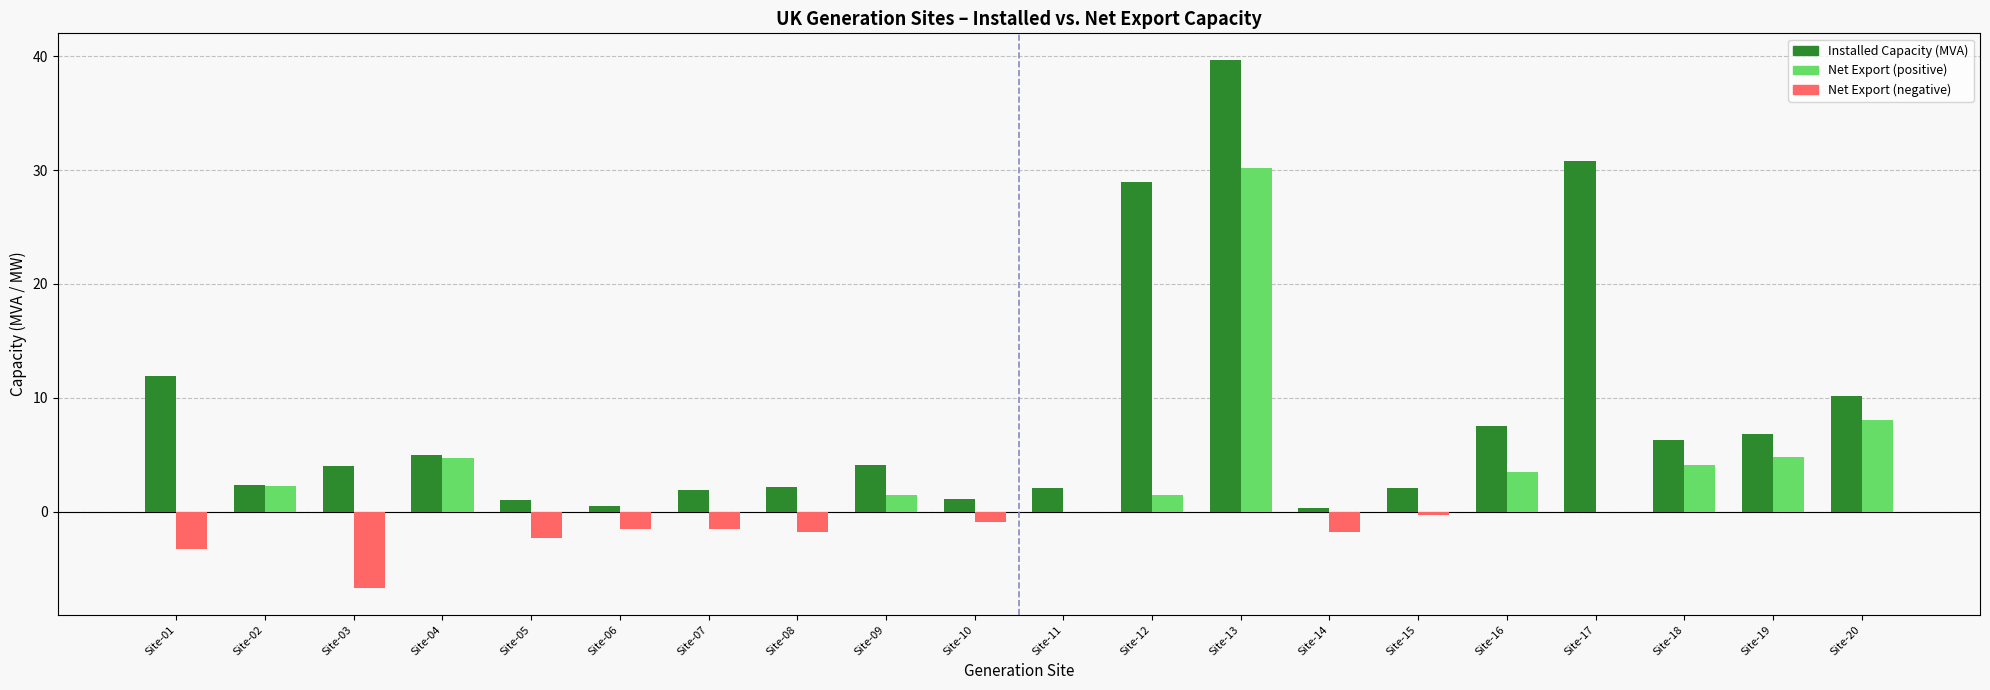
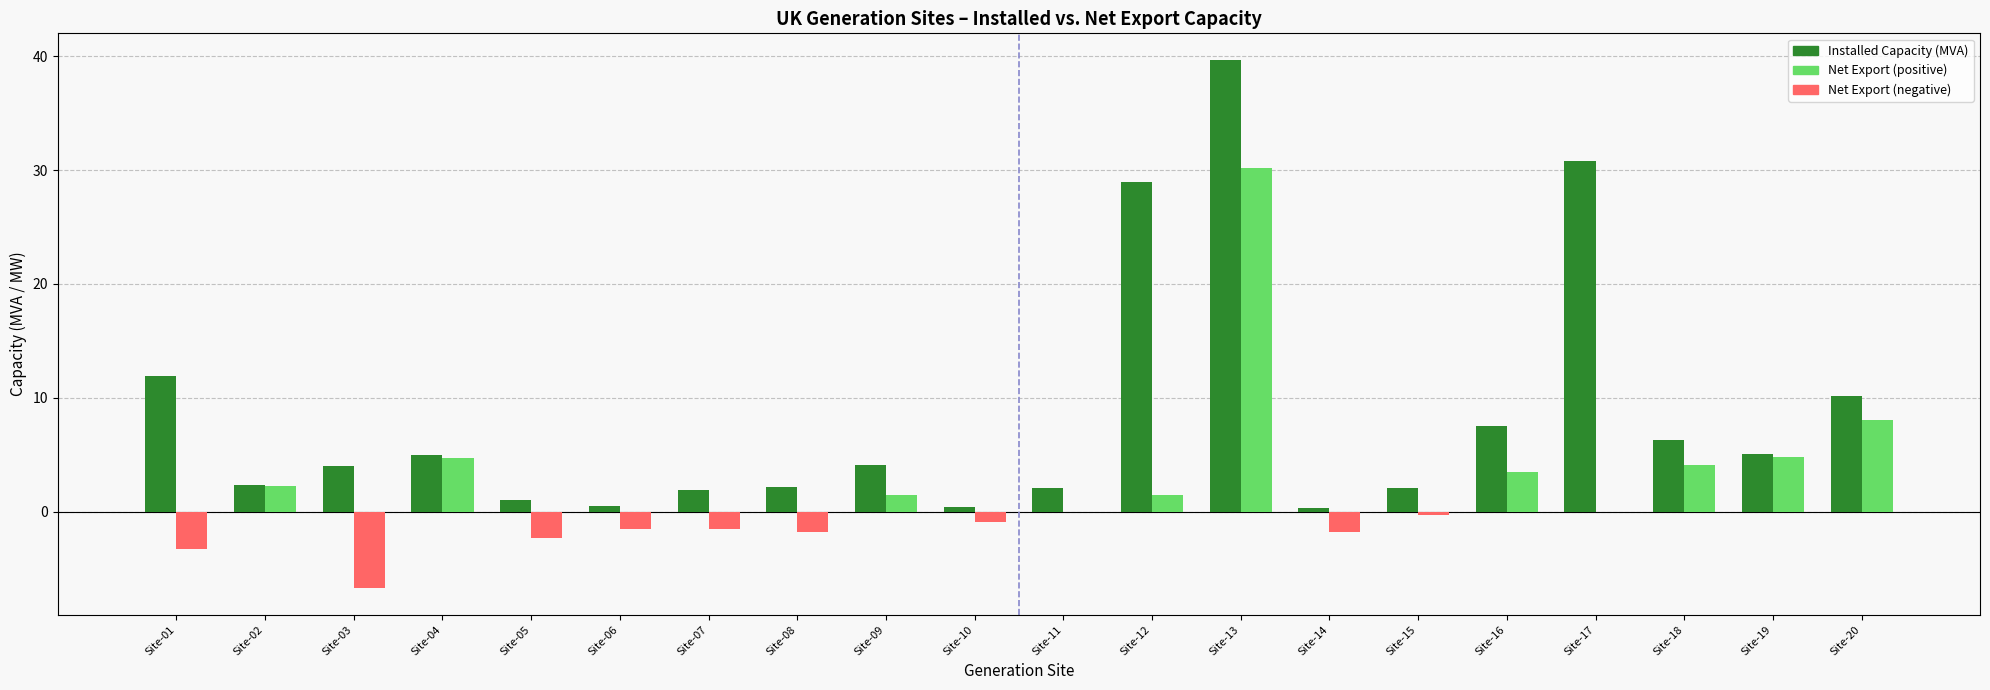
  {
    "Installed Capacity (MVA)": {
      "Site-01": 11.9,
      "Site-02": 2.4,
      "Site-03": 4.0,
      "Site-04": 5.0,
      "Site-05": 1.1,
      "Site-06": 0.5,
      "Site-07": 1.9,
      "Site-08": 2.2,
      "Site-09": 4.1,
-     "Site-10": 1.1,
+     "Site-10": 0.4,
      "Site-11": 2.1,
      "Site-12": 29.0,
      "Site-13": 39.7,
      "Site-14": 0.4,
      "Site-15": 2.1,
      "Site-16": 7.6,
      "Site-17": 30.8,
      "Site-18": 6.3,
-     "Site-19": 6.8,
+     "Site-19": 5.0,
      "Site-20": 10.2
    }
  }
